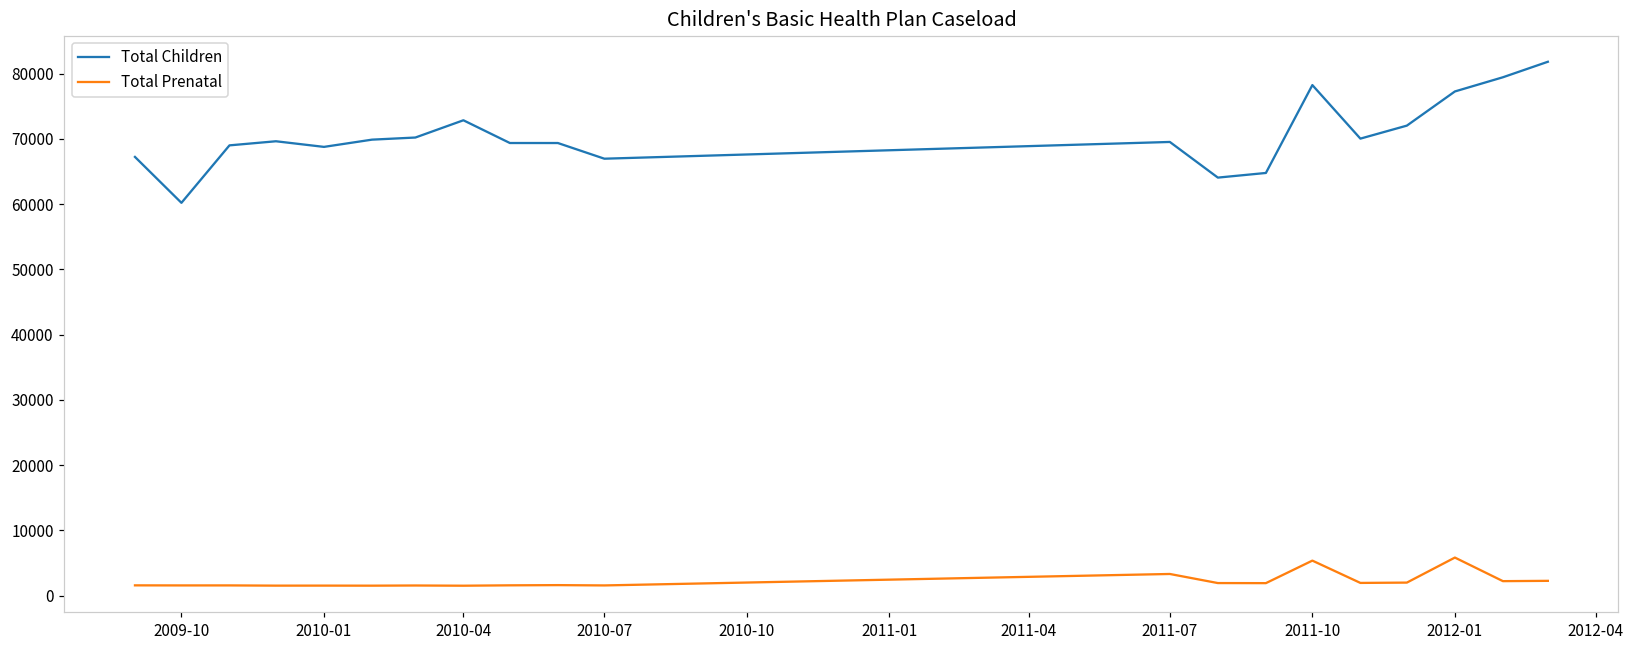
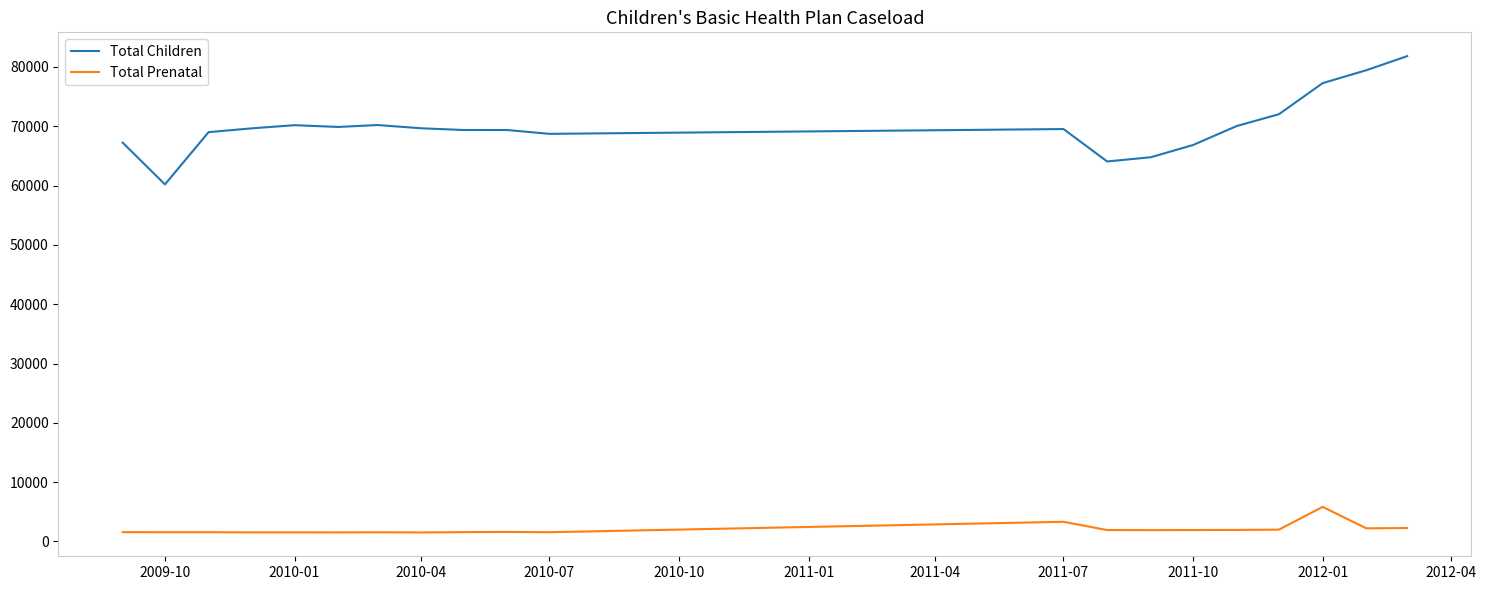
  {
    "Total Children": {
      "2009-10": 60000,
-     "2010-01": 69000,
-     "2010-04": 73000,
-     "2010-07": 67000,
+     "2010-01": 70000,
+     "2010-04": 70000,
+     "2010-07": 69000,
      "2011-07": 70000,
-     "2011-10": 78000,
+     "2011-10": 67000,
      "2012-01": 77000
    },
    "Total Prenatal": {
      "2009-10": 2000,
      "2010-01": 2000,
      "2010-04": 2000,
      "2010-07": 2000,
      "2011-07": 3000,
-     "2011-10": 5000,
+     "2011-10": 2000,
      "2012-01": 6000
    }
  }
